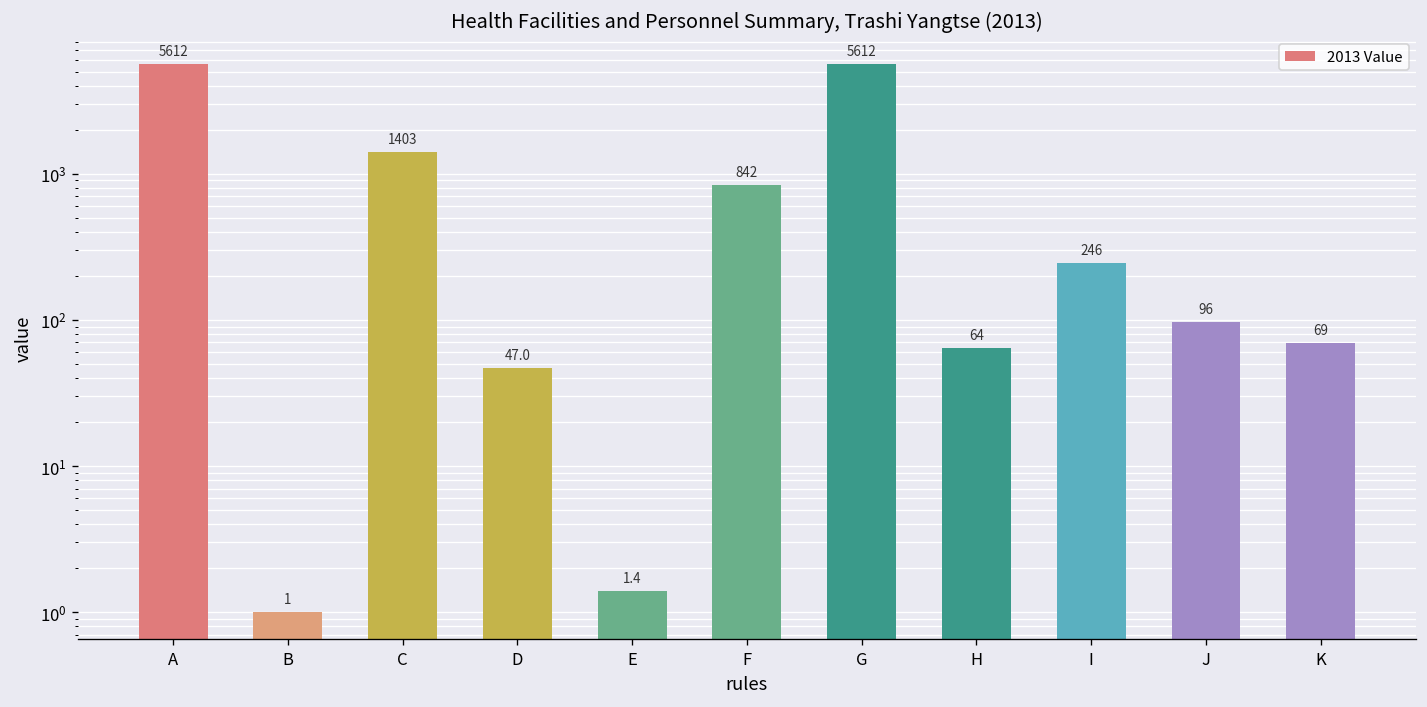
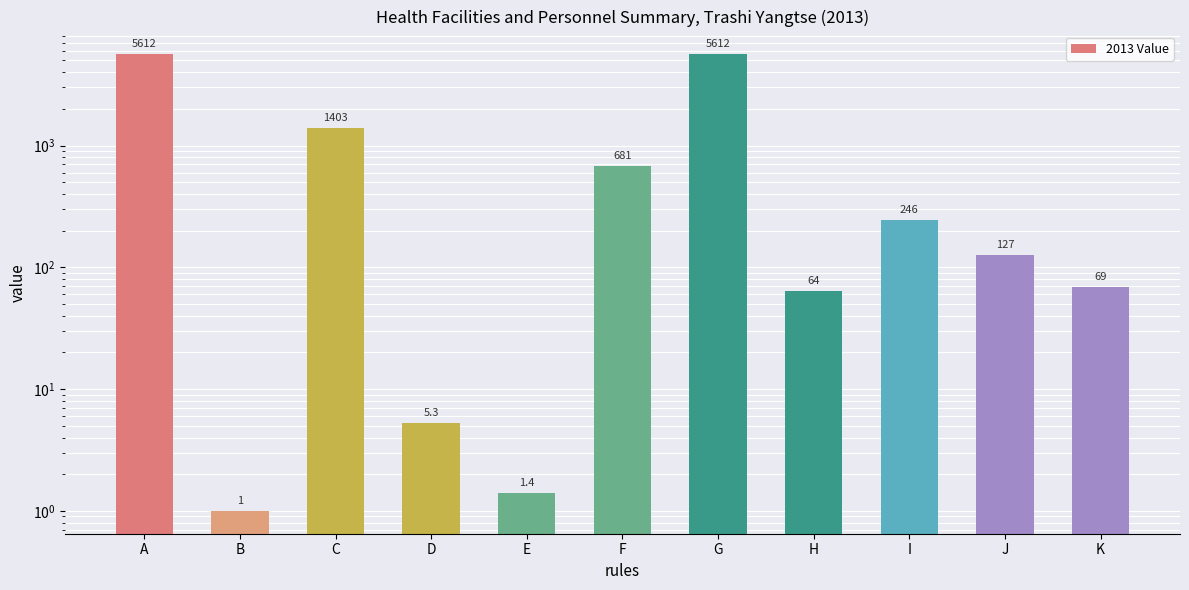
  {
    "A": 5612,
    "B": 1,
    "C": 1403,
-   "D": 47.0,
+   "D": 5.3,
    "E": 1.4,
-   "F": 842,
+   "F": 681,
    "G": 5612,
    "H": 64,
    "I": 246,
-   "J": 96,
+   "J": 127,
    "K": 69
  }
